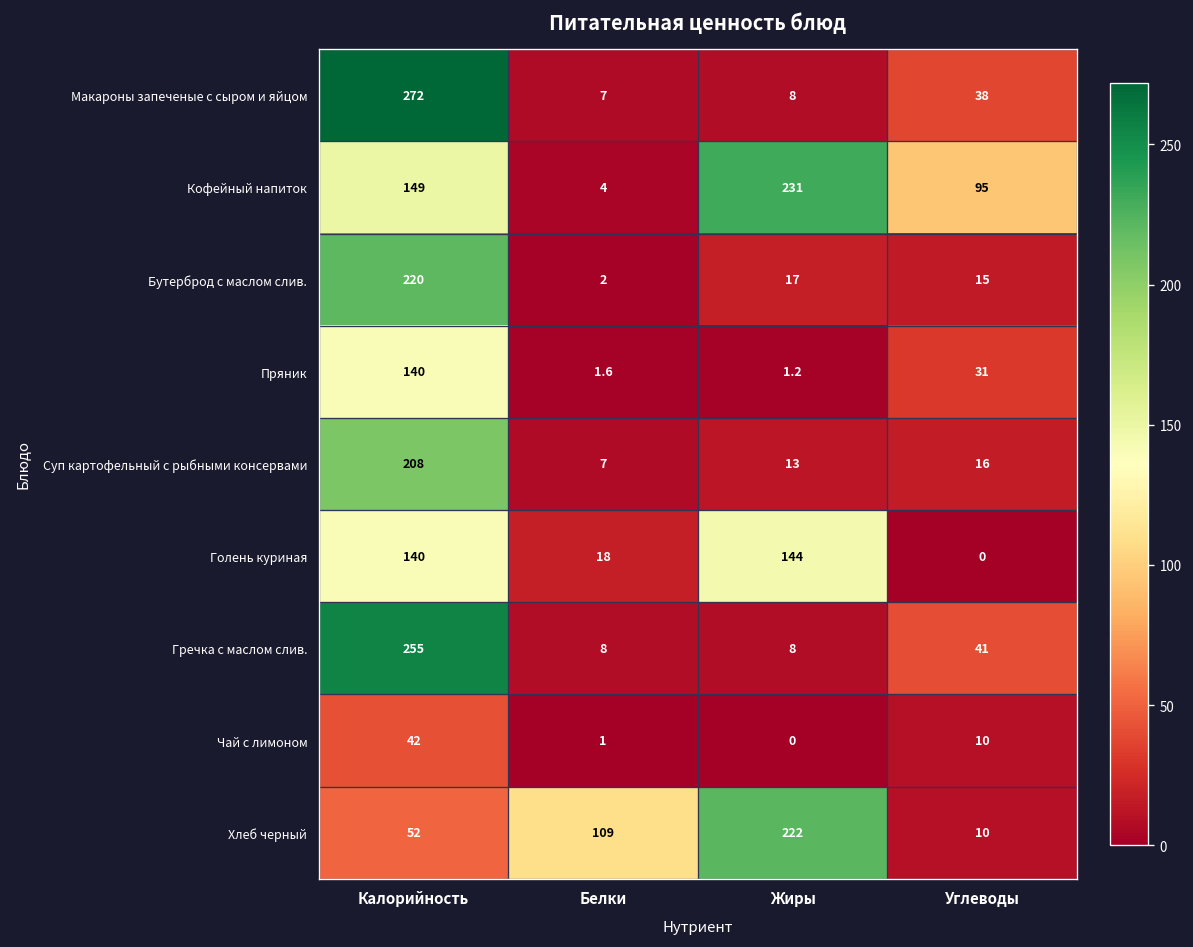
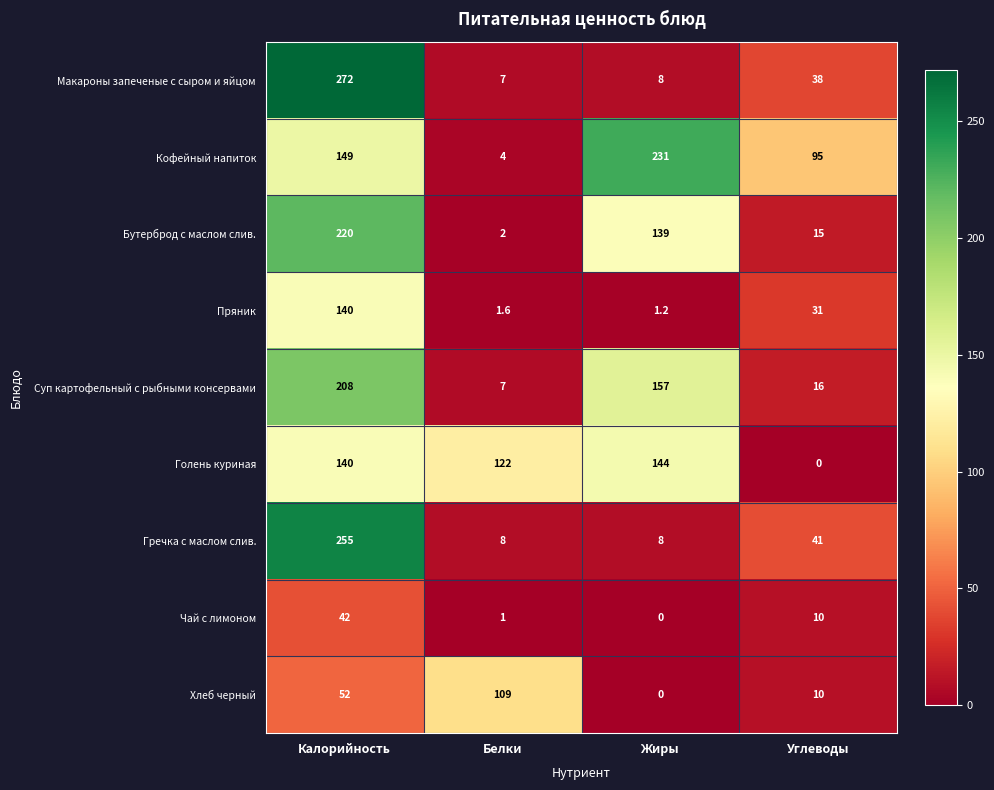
  {
    "Макароны запеченые с сыром и яйцом": {
      "Калорийность": 272,
      "Белки": 7,
      "Жиры": 8,
      "Углеводы": 38
    },
    "Кофейный напиток": {
      "Калорийность": 149,
      "Белки": 4,
      "Жиры": 231,
      "Углеводы": 95
    },
    "Бутерброд с маслом слив.": {
      "Калорийность": 220,
      "Белки": 2,
-     "Жиры": 17,
+     "Жиры": 139,
      "Углеводы": 15
    },
    "Пряник": {
      "Калорийность": 140,
      "Белки": 1.6,
      "Жиры": 1.2,
      "Углеводы": 31
    },
    "Суп картофельный с рыбными консервами": {
      "Калорийность": 208,
      "Белки": 7,
-     "Жиры": 13,
+     "Жиры": 157,
      "Углеводы": 16
    },
    "Голень куриная": {
      "Калорийность": 140,
-     "Белки": 18,
+     "Белки": 122,
      "Жиры": 144,
      "Углеводы": 0
    },
    "Гречка с маслом слив.": {
      "Калорийность": 255,
      "Белки": 8,
      "Жиры": 8,
      "Углеводы": 41
    },
    "Чай с лимоном": {
      "Калорийность": 42,
      "Белки": 1,
      "Жиры": 0,
      "Углеводы": 10
    },
    "Хлеб черный": {
      "Калорийность": 52,
      "Белки": 109,
-     "Жиры": 222,
+     "Жиры": 0,
      "Углеводы": 10
    }
  }
